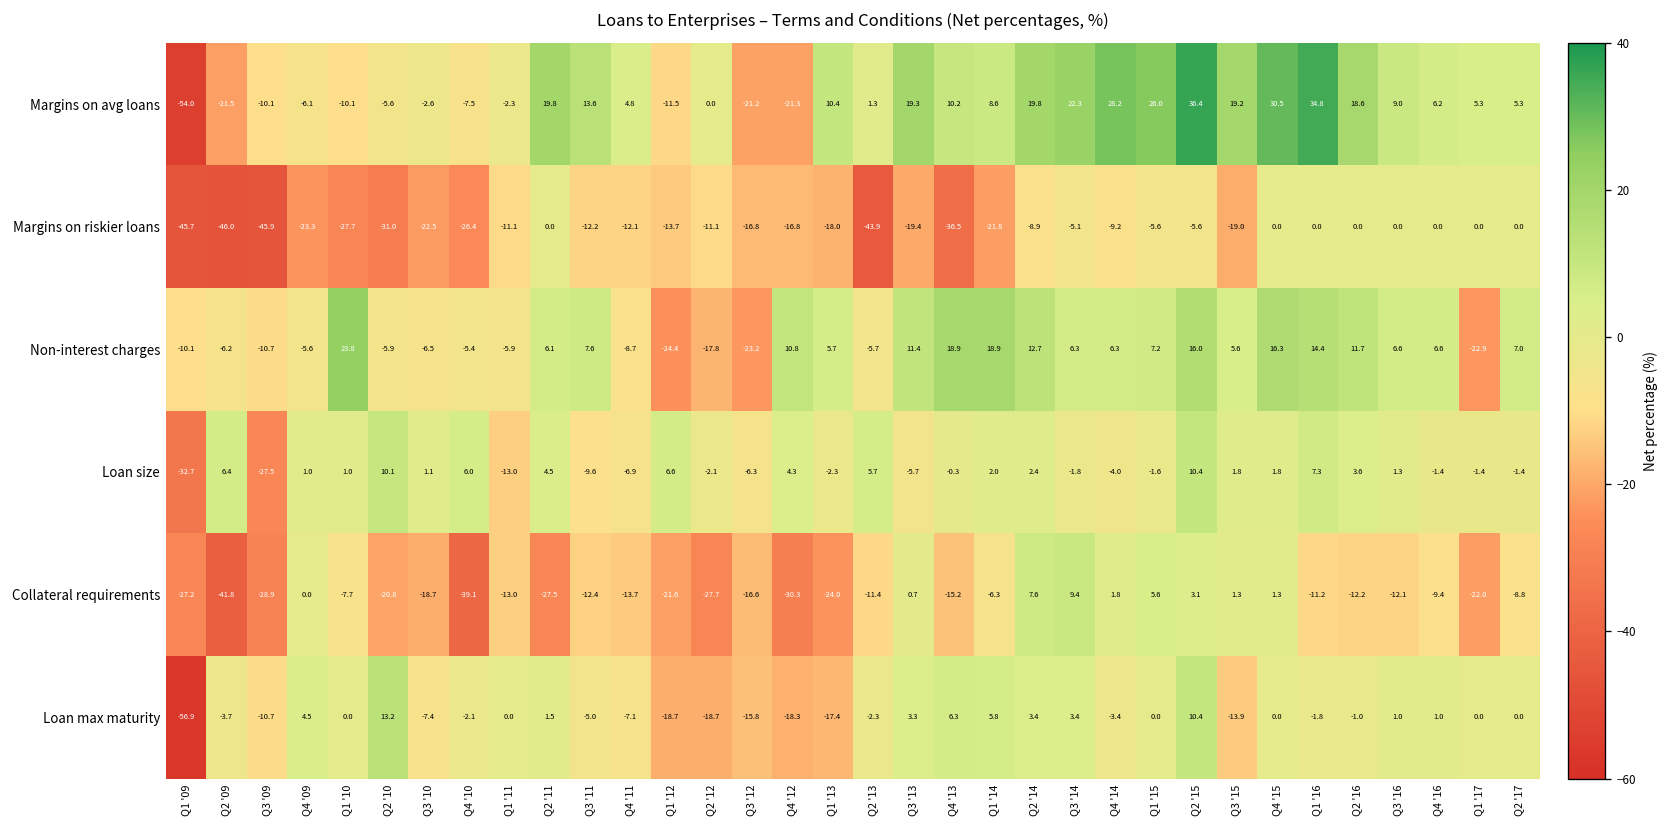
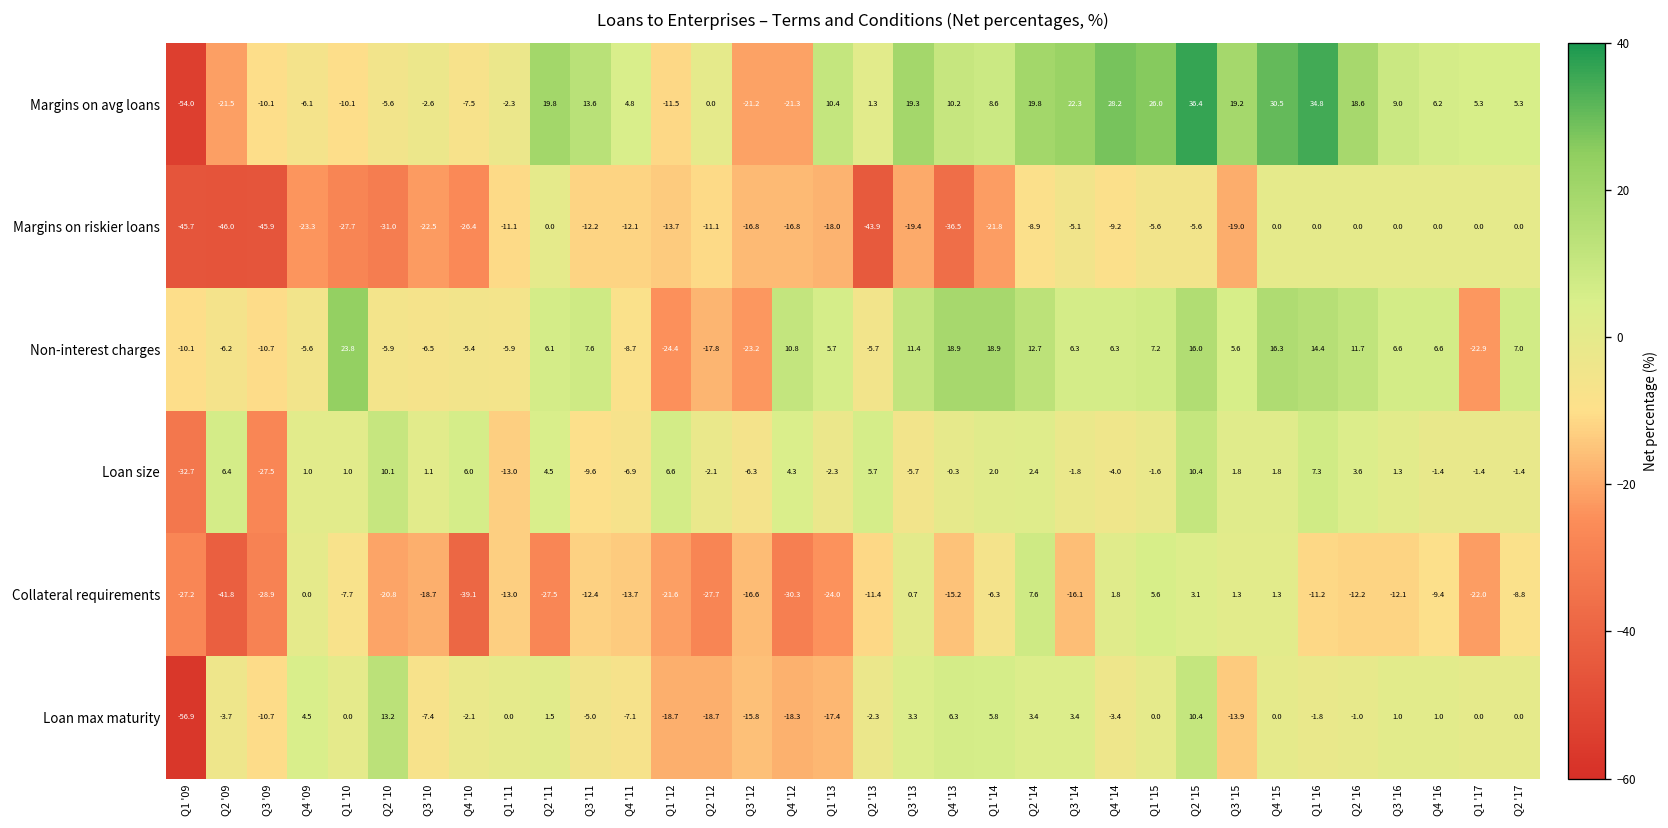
  {
    "Collateral requirements": {
      "Q1 '09": -27.2,
      "Q2 '09": -41.8,
      "Q3 '09": -28.9,
      "Q4 '09": 0.0,
      "Q1 '10": -7.7,
      "Q2 '10": -20.8,
      "Q3 '10": -18.7,
      "Q4 '10": -39.1,
      "Q1 '11": -13.0,
      "Q2 '11": -27.5,
      "Q3 '11": -12.4,
      "Q4 '11": -13.7,
      "Q1 '12": -21.6,
      "Q2 '12": -27.7,
      "Q3 '12": -16.6,
      "Q4 '12": -30.3,
      "Q1 '13": -24.0,
      "Q2 '13": -11.4,
      "Q3 '13": 0.7,
      "Q4 '13": -15.2,
      "Q1 '14": -6.3,
      "Q2 '14": 7.6,
-     "Q3 '14": 9.4,
+     "Q3 '14": -16.1,
      "Q4 '14": 1.8,
      "Q1 '15": 5.6,
      "Q2 '15": 3.1,
      "Q3 '15": 1.3,
      "Q4 '15": 1.3,
      "Q1 '16": -11.2,
      "Q2 '16": -12.2,
      "Q3 '16": -12.1,
      "Q4 '16": -9.4,
      "Q1 '17": -22.0,
      "Q2 '17": -8.8
    }
  }
